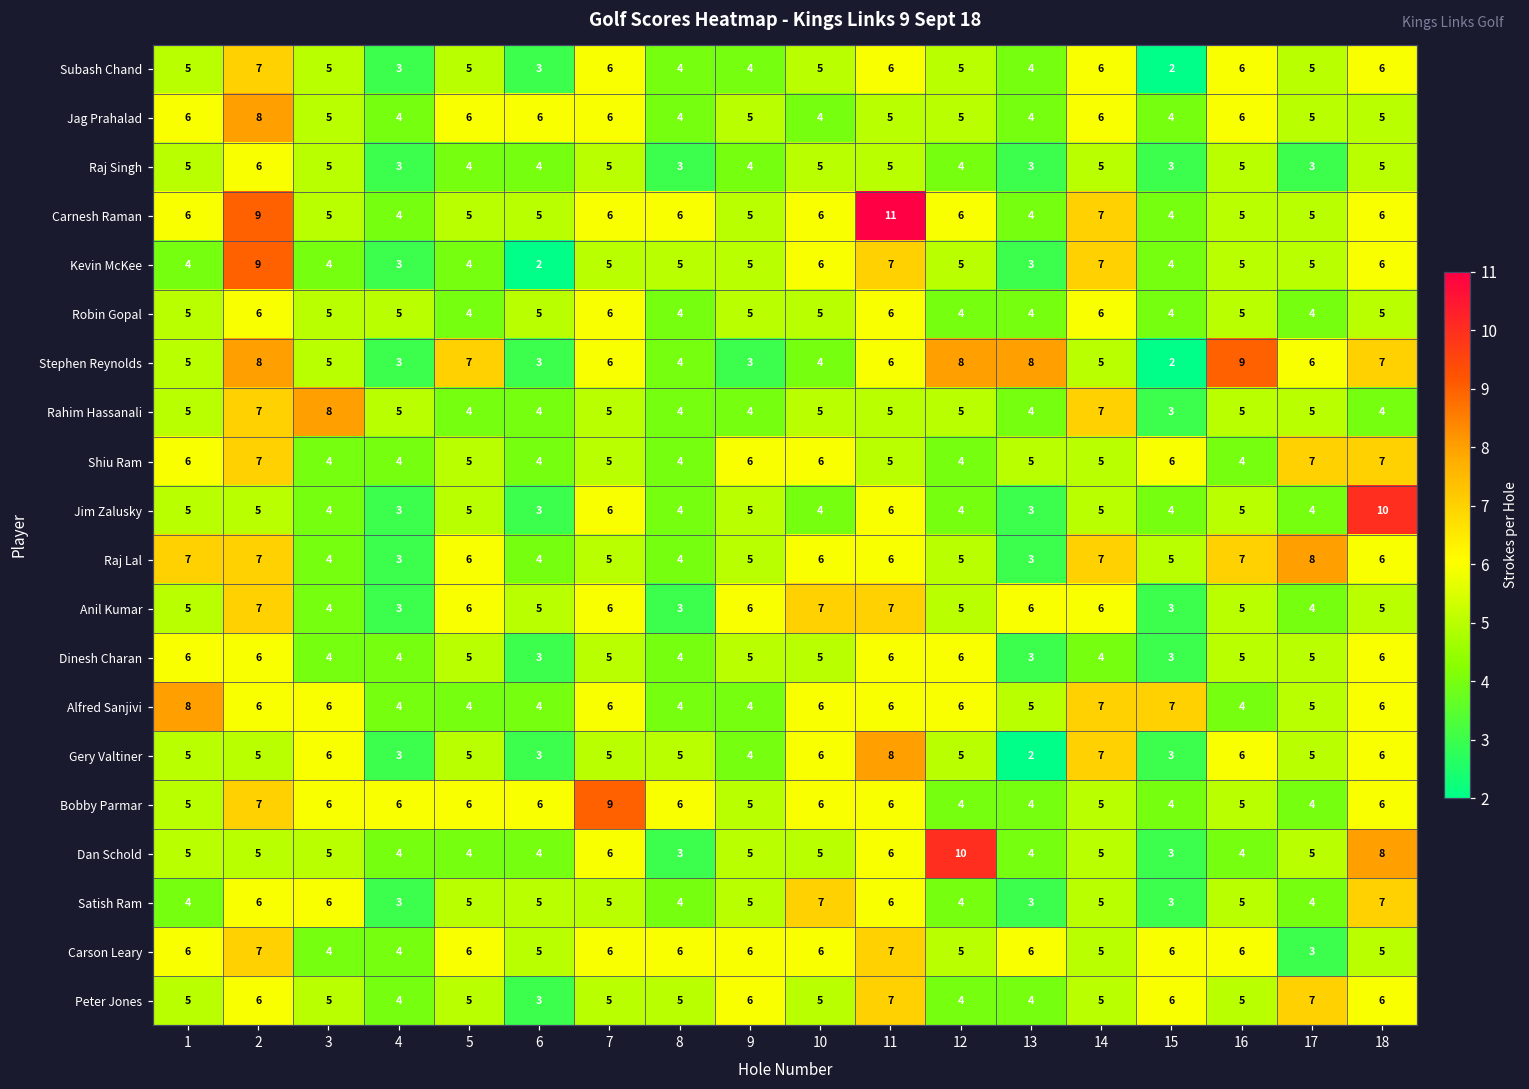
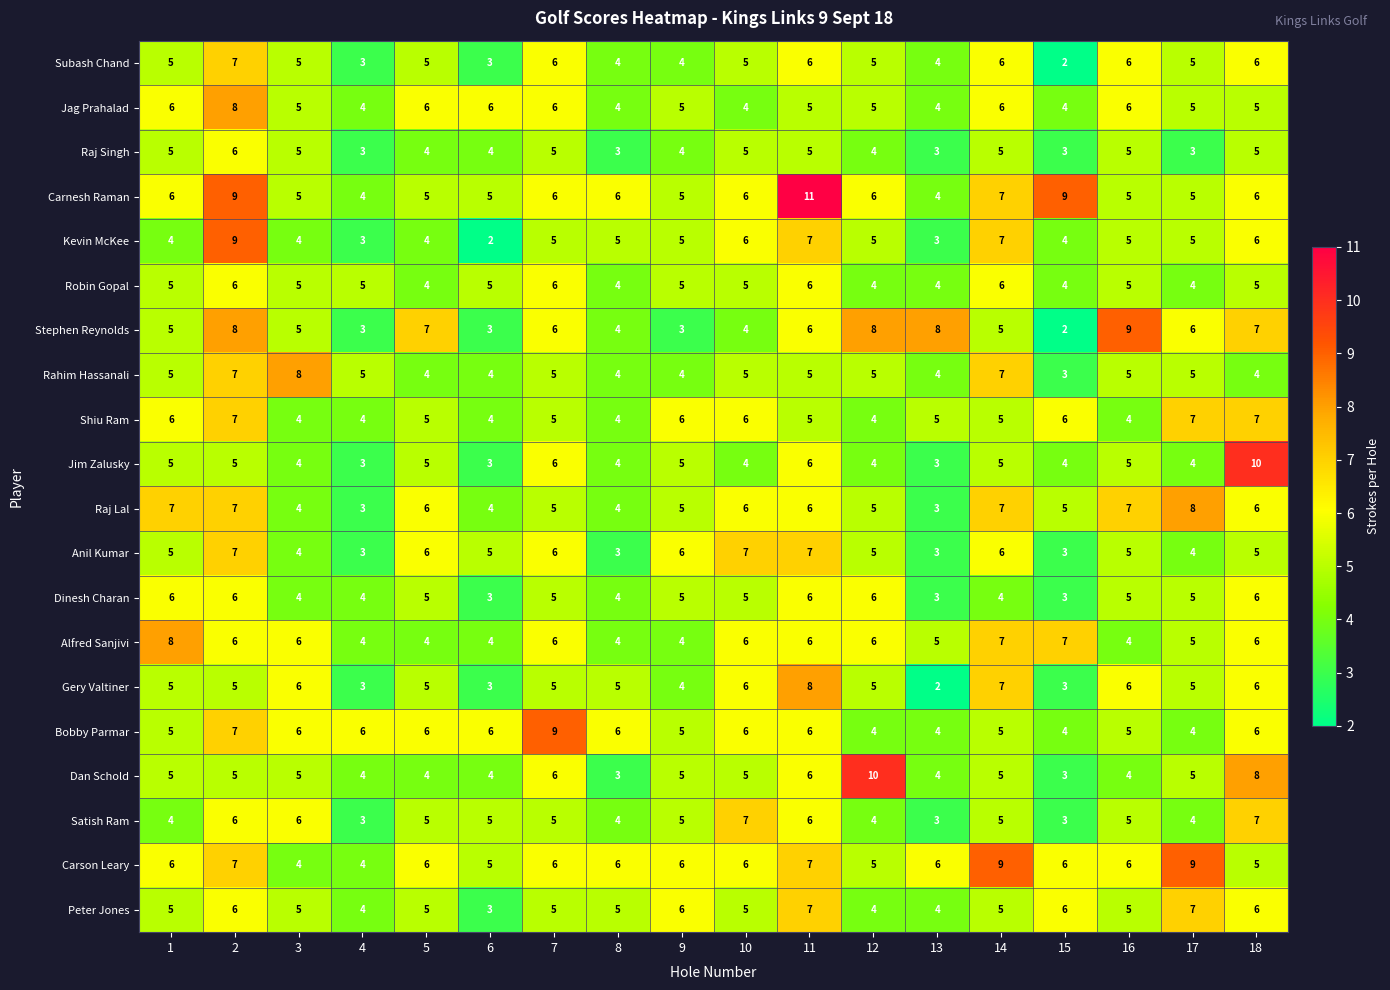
  {
    "Carnesh Raman": {
      "1": 6,
      "2": 9,
      "3": 5,
      "4": 4,
      "5": 5,
      "6": 5,
      "7": 6,
      "8": 6,
      "9": 5,
      "10": 6,
      "11": 11,
      "12": 6,
      "13": 4,
      "14": 7,
-     "15": 4,
+     "15": 9,
      "16": 5,
      "17": 5,
      "18": 6
    },
    "Anil Kumar": {
      "1": 5,
      "2": 7,
      "3": 4,
      "4": 3,
      "5": 6,
      "6": 5,
      "7": 6,
      "8": 3,
      "9": 6,
      "10": 7,
      "11": 7,
      "12": 5,
-     "13": 6,
+     "13": 3,
      "14": 6,
      "15": 3,
      "16": 5,
      "17": 4,
      "18": 5
    },
    "Carson Leary": {
      "1": 6,
      "2": 7,
      "3": 4,
      "4": 4,
      "5": 6,
      "6": 5,
      "7": 6,
      "8": 6,
      "9": 6,
      "10": 6,
      "11": 7,
      "12": 5,
      "13": 6,
-     "14": 5,
+     "14": 9,
      "15": 6,
      "16": 6,
-     "17": 3,
+     "17": 9,
      "18": 5
    }
  }
